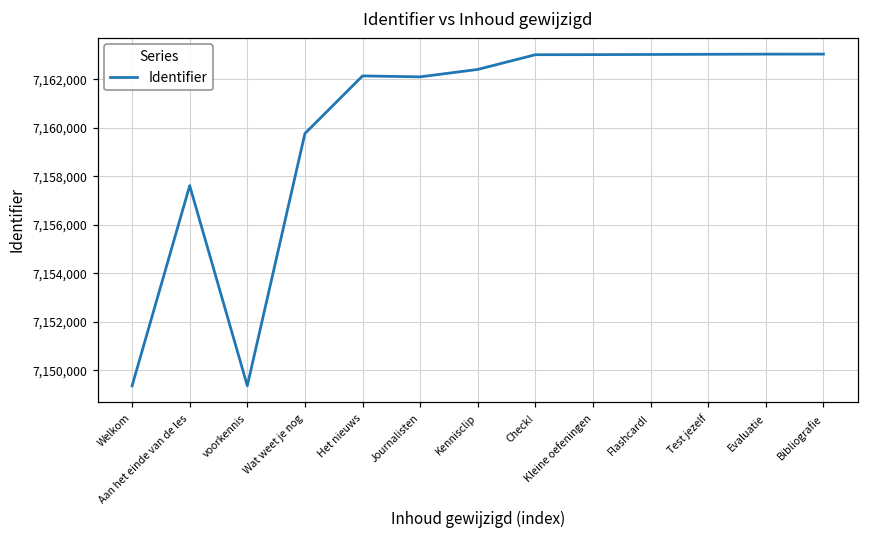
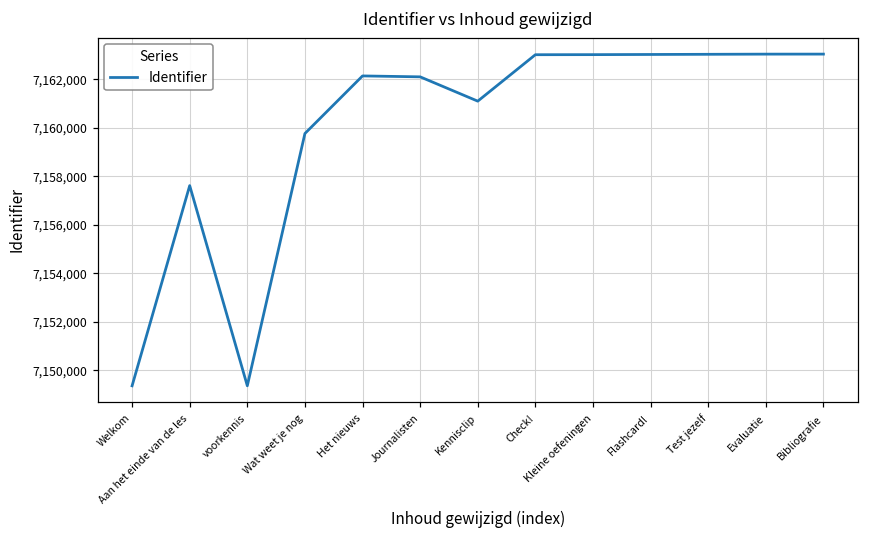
  {
    "Welkom": "7,149,400",
    "Aan het einde van de les": "7,157,600",
    "voorkennis": "7,149,400",
    "Wat weet je nog": "7,159,800",
    "Het nieuws": "7,162,100",
    "Journalisten": "7,162,100",
-   "Kennisclip": "7,162,400",
+   "Kennisclip": "7,161,100",
    "Check!": "7,163,000",
    "Kleine oefeningen": "7,163,000",
    "Flashcard!": "7,163,000",
    "Test jezelf": "7,163,000",
    "Evaluatie": "7,163,000",
    "Bibliografie": "7,163,000"
  }
